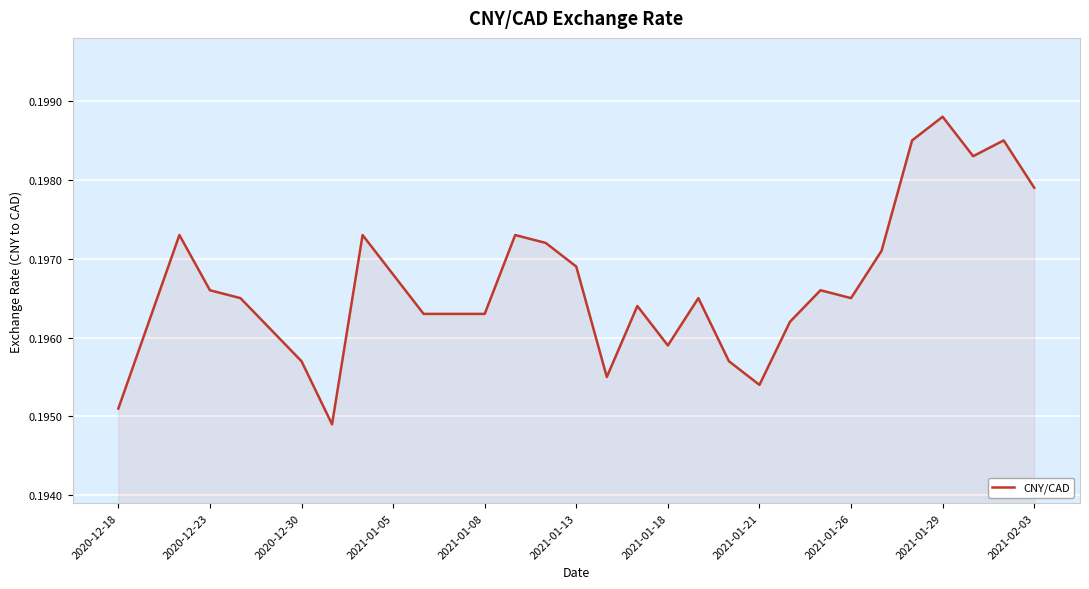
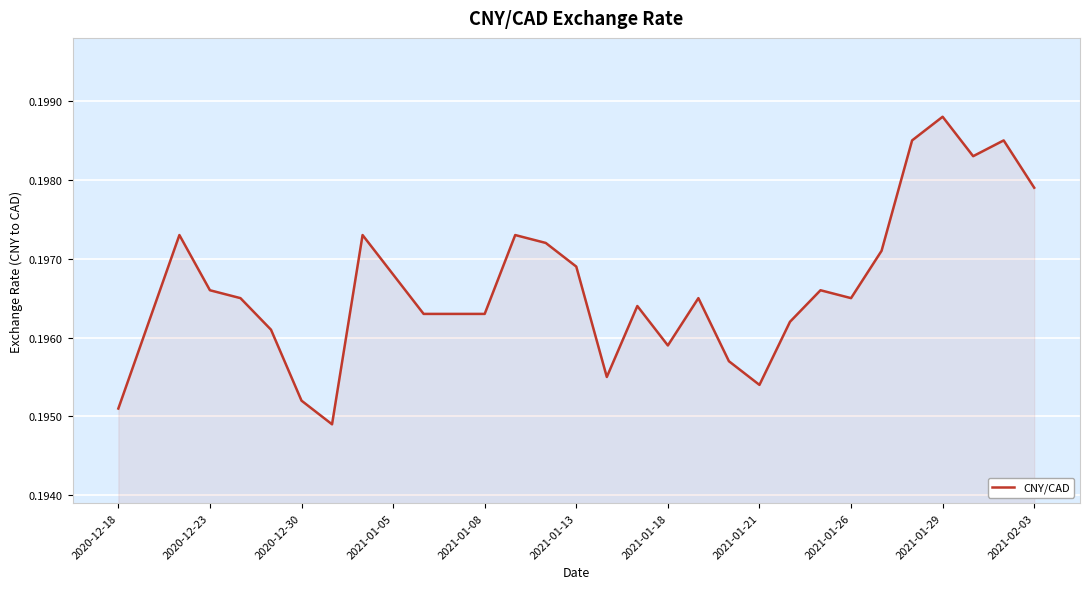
  {
    "2020-12-18": 0.1951,
    "2020-12-23": 0.1966,
-   "2020-12-30": 0.1957,
+   "2020-12-30": 0.1952,
    "2021-01-05": 0.1968,
    "2021-01-08": 0.1963,
    "2021-01-13": 0.1969,
    "2021-01-18": 0.1959,
    "2021-01-21": 0.1954,
    "2021-01-26": 0.1965,
    "2021-01-29": 0.1988,
    "2021-02-03": 0.1979
  }
